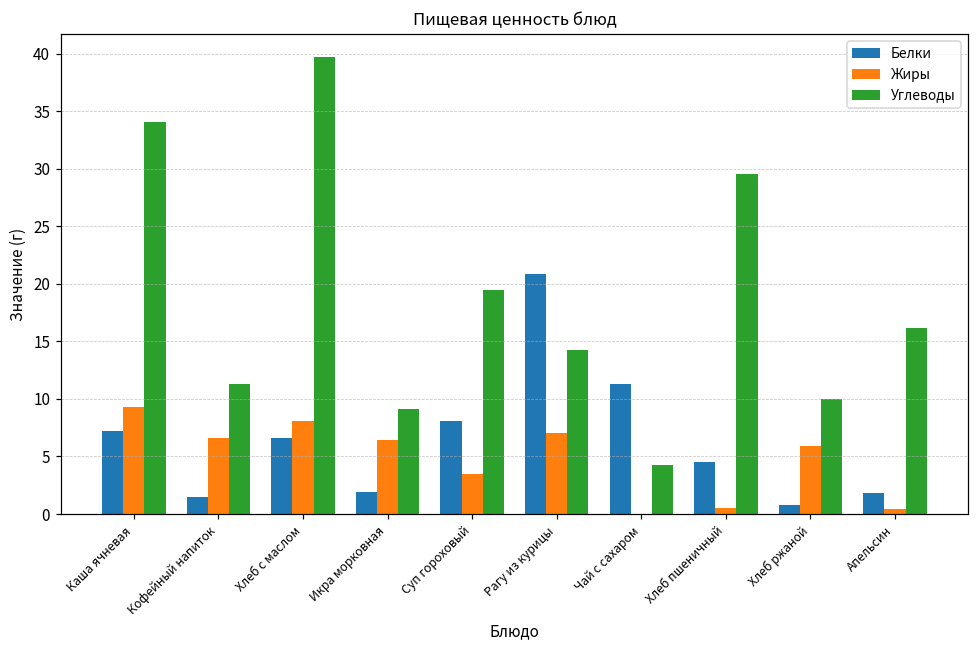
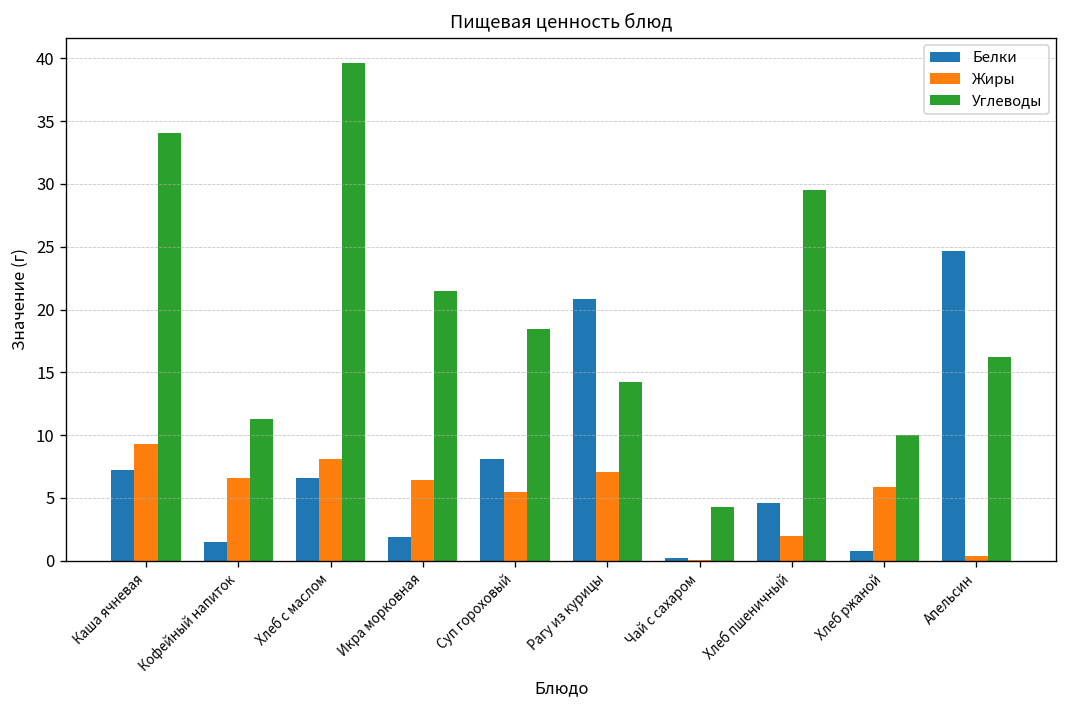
  {
    "Белки": {
      "Каша ячневая": 7.3,
      "Кофейный напиток": 1.5,
      "Хлеб с маслом": 6.6,
      "Икра морковная": 1.9,
      "Суп гороховый": 8.1,
      "Рагу из курицы": 20.9,
-     "Чай с сахаром": 11.3,
+     "Чай с сахаром": 0.2,
      "Хлеб пшеничный": 4.6,
      "Хлеб ржаной": 0.8,
-     "Апельсин": 1.8
+     "Апельсин": 24.7
    },
    "Жиры": {
      "Каша ячневая": 9.3,
      "Кофейный напиток": 6.6,
      "Хлеб с маслом": 8.1,
      "Икра морковная": 6.4,
-     "Суп гороховый": 3.5,
+     "Суп гороховый": 5.5,
      "Рагу из курицы": 7.0,
-     "Хлеб пшеничный": 0.5,
+     "Хлеб пшеничный": 1.9,
      "Хлеб ржаной": 5.9,
      "Апельсин": 0.4
    },
    "Углеводы": {
      "Каша ячневая": 34.1,
      "Кофейный напиток": 11.3,
      "Хлеб с маслом": 39.7,
-     "Икра морковная": 9.1,
-     "Суп гороховый": 19.5,
+     "Икра морковная": 21.5,
+     "Суп гороховый": 18.4,
      "Рагу из курицы": 14.3,
      "Чай с сахаром": 4.3,
      "Хлеб пшеничный": 29.5,
      "Хлеб ржаной": 10.0,
      "Апельсин": 16.2
    }
  }
